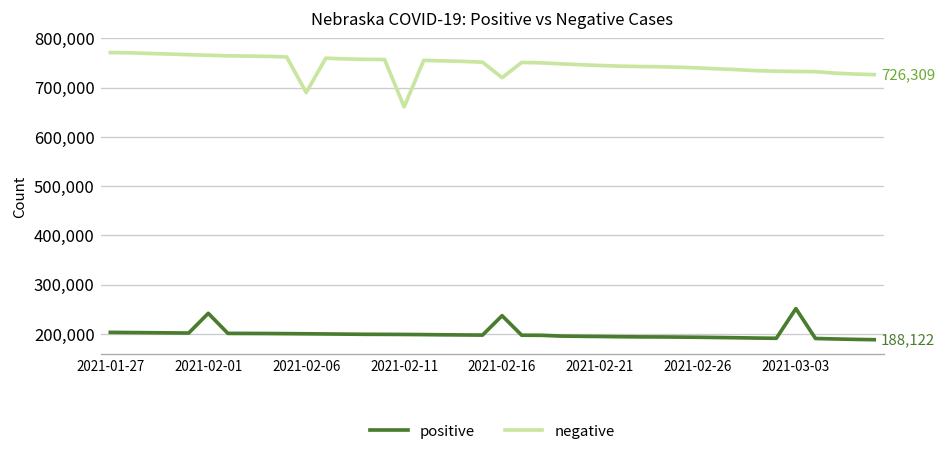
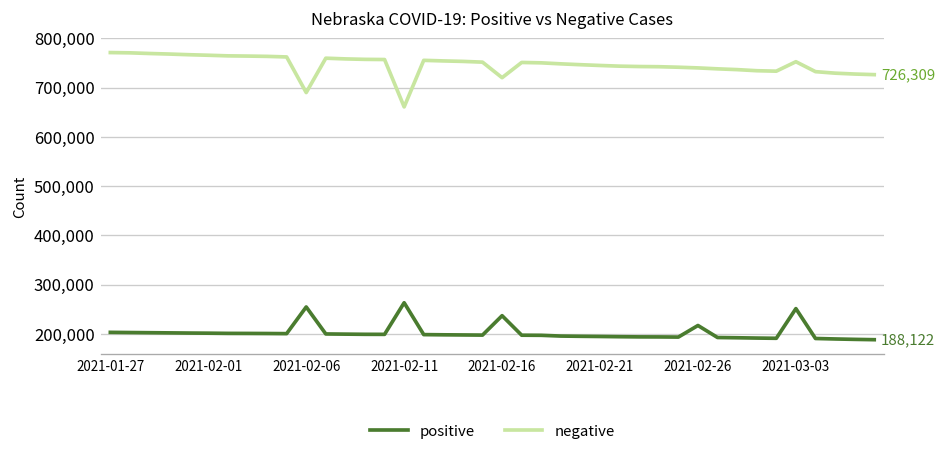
  {
    "positive": {
      "2021-01-27": "200,000",
-     "2021-02-01": "240,000",
-     "2021-02-06": "200,000",
-     "2021-02-11": "200,000",
+     "2021-02-01": "200,000",
+     "2021-02-06": "250,000",
+     "2021-02-11": "260,000",
      "2021-02-16": "240,000",
      "2021-02-21": "190,000",
-     "2021-02-26": "190,000",
+     "2021-02-26": "220,000",
      "2021-03-03": "250,000"
    },
    "negative": {
      "2021-01-27": "770,000",
      "2021-02-01": "770,000",
      "2021-02-06": "690,000",
      "2021-02-11": "660,000",
      "2021-02-16": "720,000",
      "2021-02-21": "740,000",
      "2021-02-26": "740,000",
-     "2021-03-03": "730,000"
+     "2021-03-03": "750,000"
    }
  }
